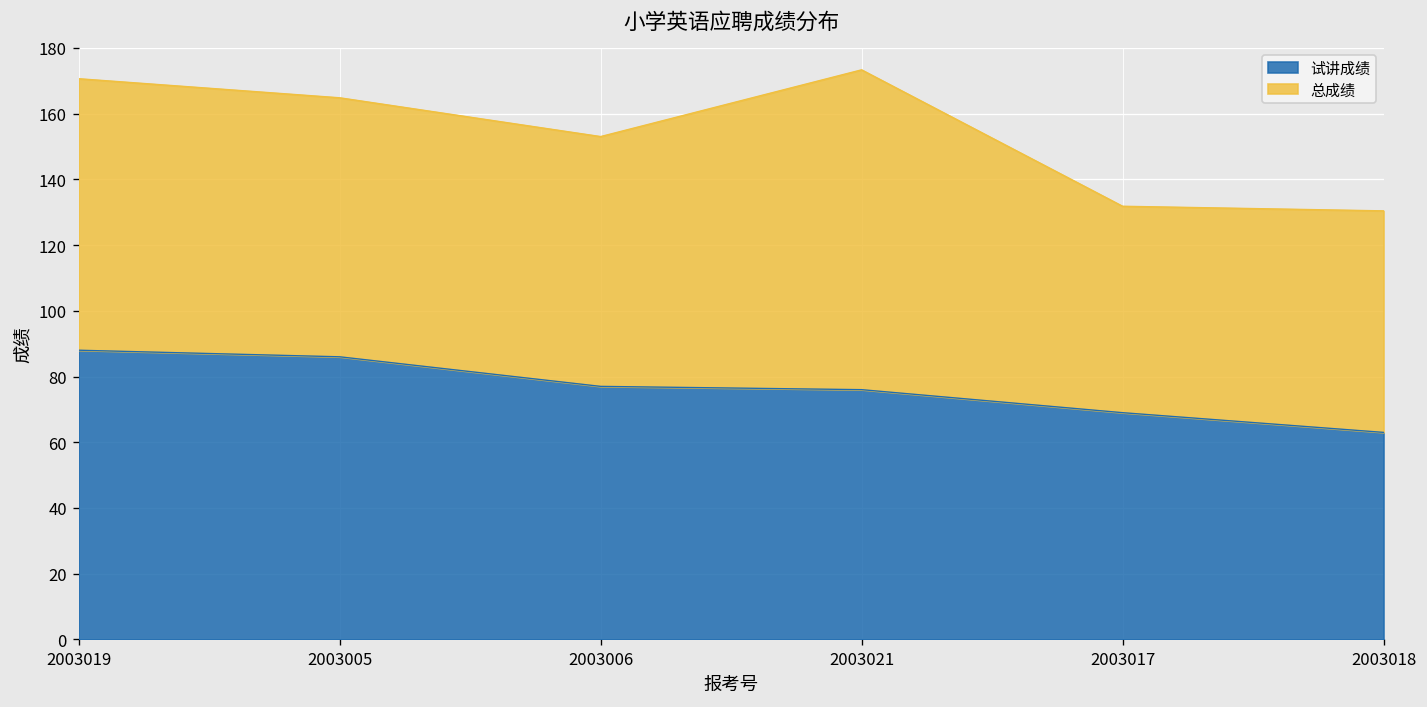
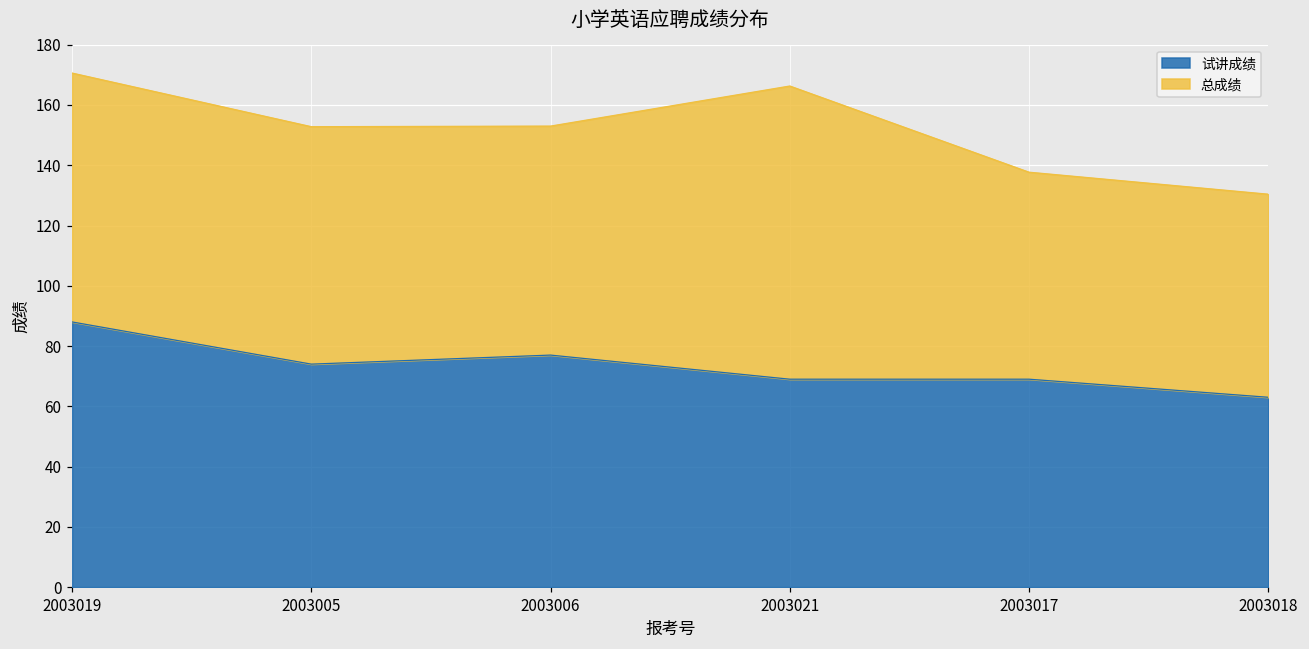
  {
    "试讲成绩": {
      "2003019": 88,
-     "2003005": 86,
+     "2003005": 74,
      "2003006": 77,
-     "2003021": 76,
+     "2003021": 69,
      "2003017": 69,
      "2003018": 63
    },
    "总成绩": {
      "2003019": 83,
      "2003005": 79,
      "2003006": 76,
      "2003021": 97,
-     "2003017": 63,
+     "2003017": 69,
      "2003018": 67
    }
  }
